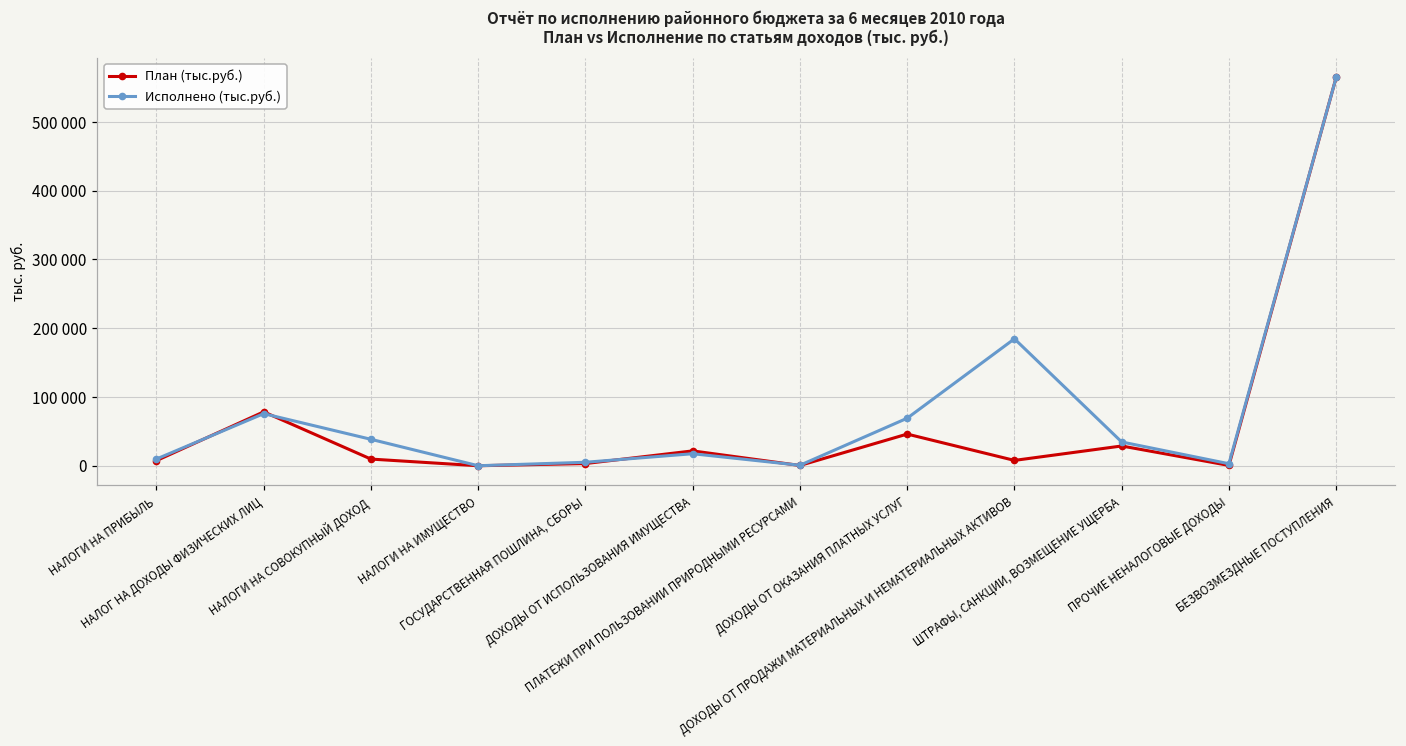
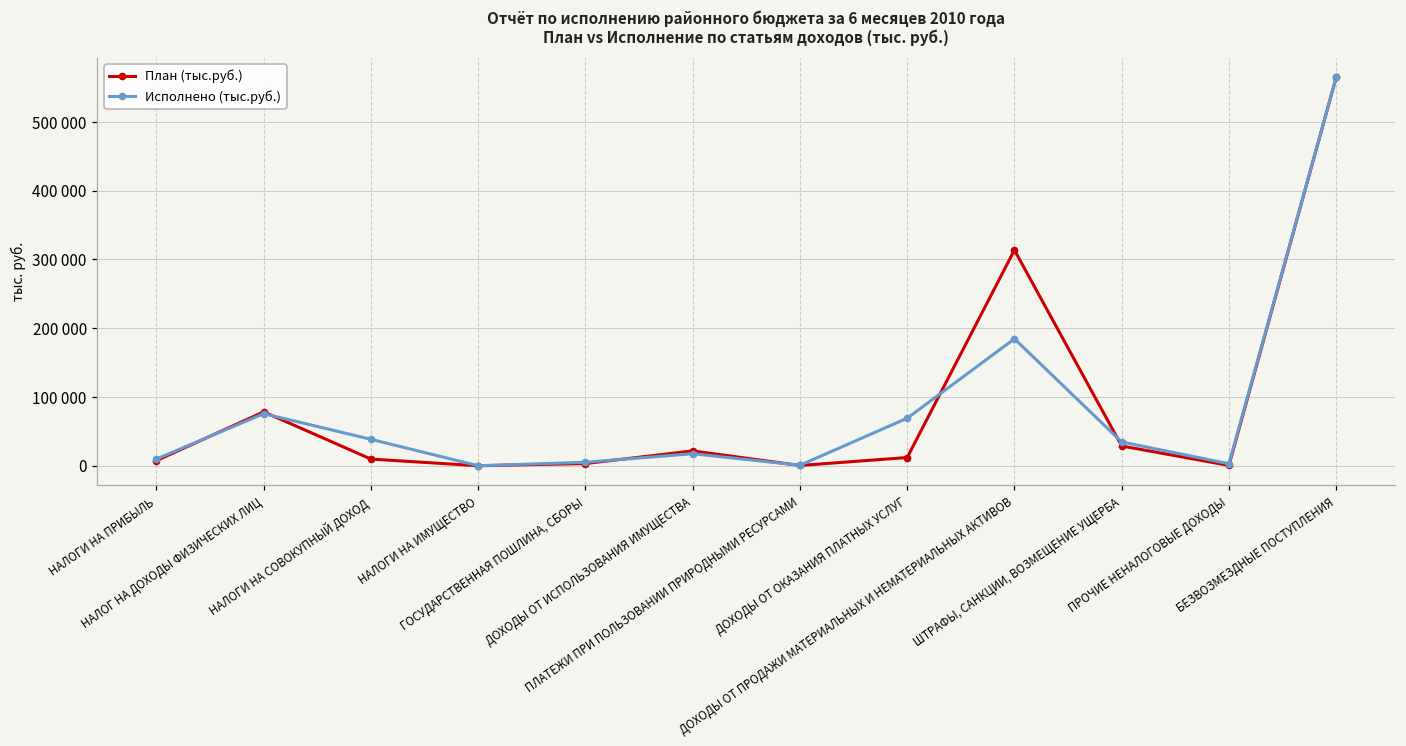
  {
    "План (тыс.руб.)": {
      "НАЛОГИ НА СОВОКУПНЫЙ ДОХОД": 10000,
-     "ДОХОДЫ ОТ ОКАЗАНИЯ ПЛАТНЫХ УСЛУГ": 50000,
-     "ДОХОДЫ ОТ ПРОДАЖИ МАТЕРИАЛЬНЫХ И НЕМАТЕРИАЛЬНЫХ АКТИВОВ": 10000,
+     "ДОХОДЫ ОТ ОКАЗАНИЯ ПЛАТНЫХ УСЛУГ": 10000,
+     "ДОХОДЫ ОТ ПРОДАЖИ МАТЕРИАЛЬНЫХ И НЕМАТЕРИАЛЬНЫХ АКТИВОВ": 310000,
      "ШТРАФЫ, САНКЦИИ, ВОЗМЕЩЕНИЕ УЩЕРБА": 30000
    },
    "Исполнено (тыс.руб.)": {
      "НАЛОГИ НА СОВОКУПНЫЙ ДОХОД": 40000,
      "ДОХОДЫ ОТ ОКАЗАНИЯ ПЛАТНЫХ УСЛУГ": 70000,
      "ДОХОДЫ ОТ ПРОДАЖИ МАТЕРИАЛЬНЫХ И НЕМАТЕРИАЛЬНЫХ АКТИВОВ": 180000,
      "ШТРАФЫ, САНКЦИИ, ВОЗМЕЩЕНИЕ УЩЕРБА": 30000
    }
  }
